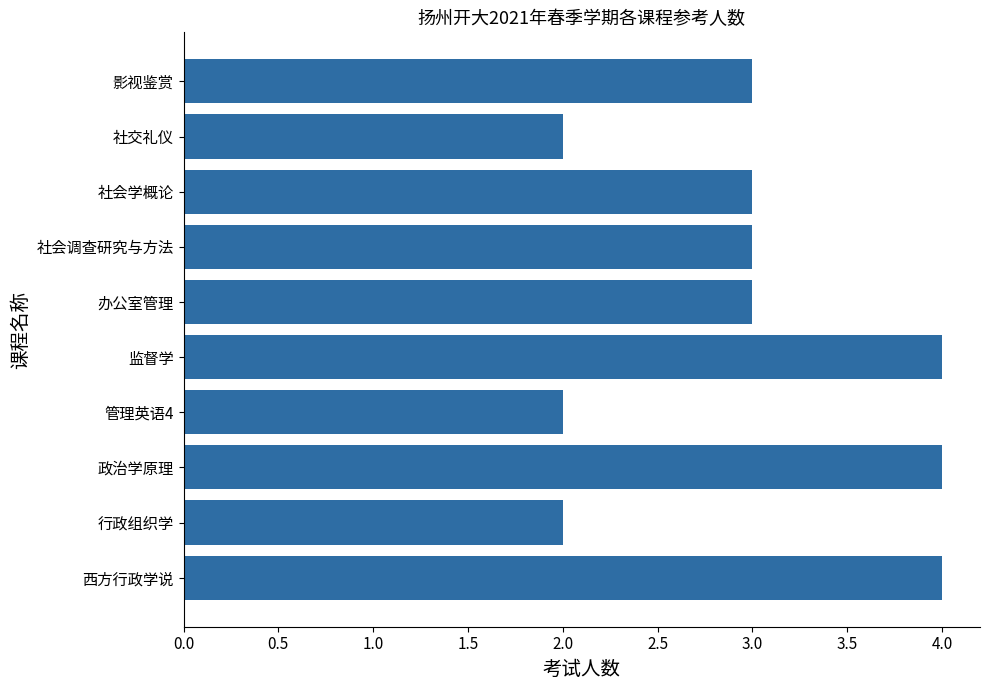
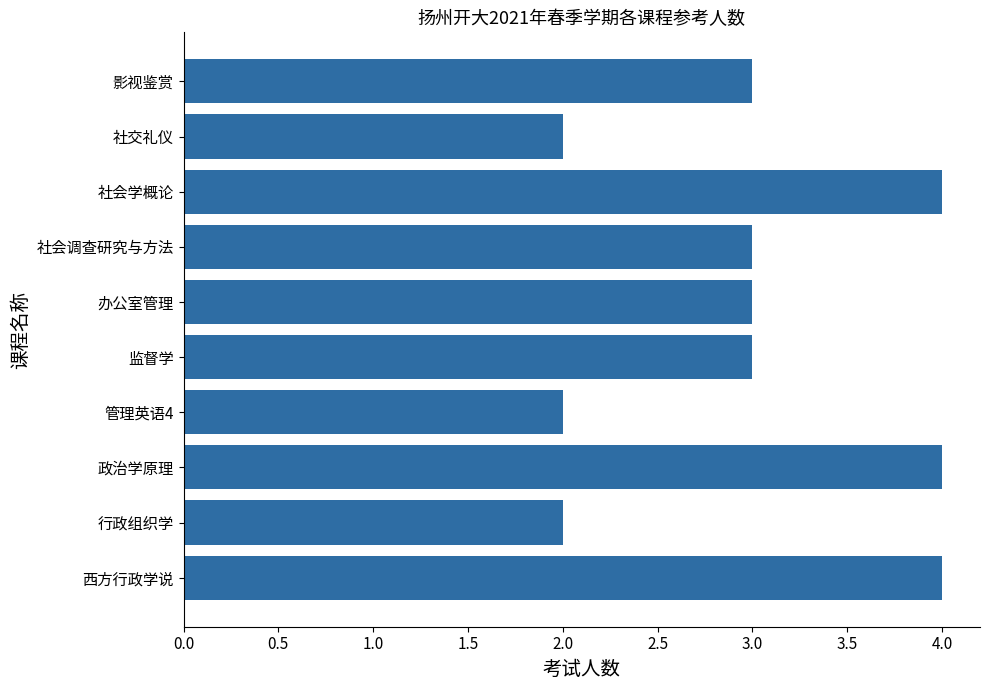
  {
    "影视鉴赏": 3,
    "社交礼仪": 2,
-   "社会学概论": 3,
+   "社会学概论": 4,
    "社会调查研究与方法": 3,
    "办公室管理": 3,
-   "监督学": 4,
+   "监督学": 3,
    "管理英语4": 2,
    "政治学原理": 4,
    "行政组织学": 2,
    "西方行政学说": 4
  }
